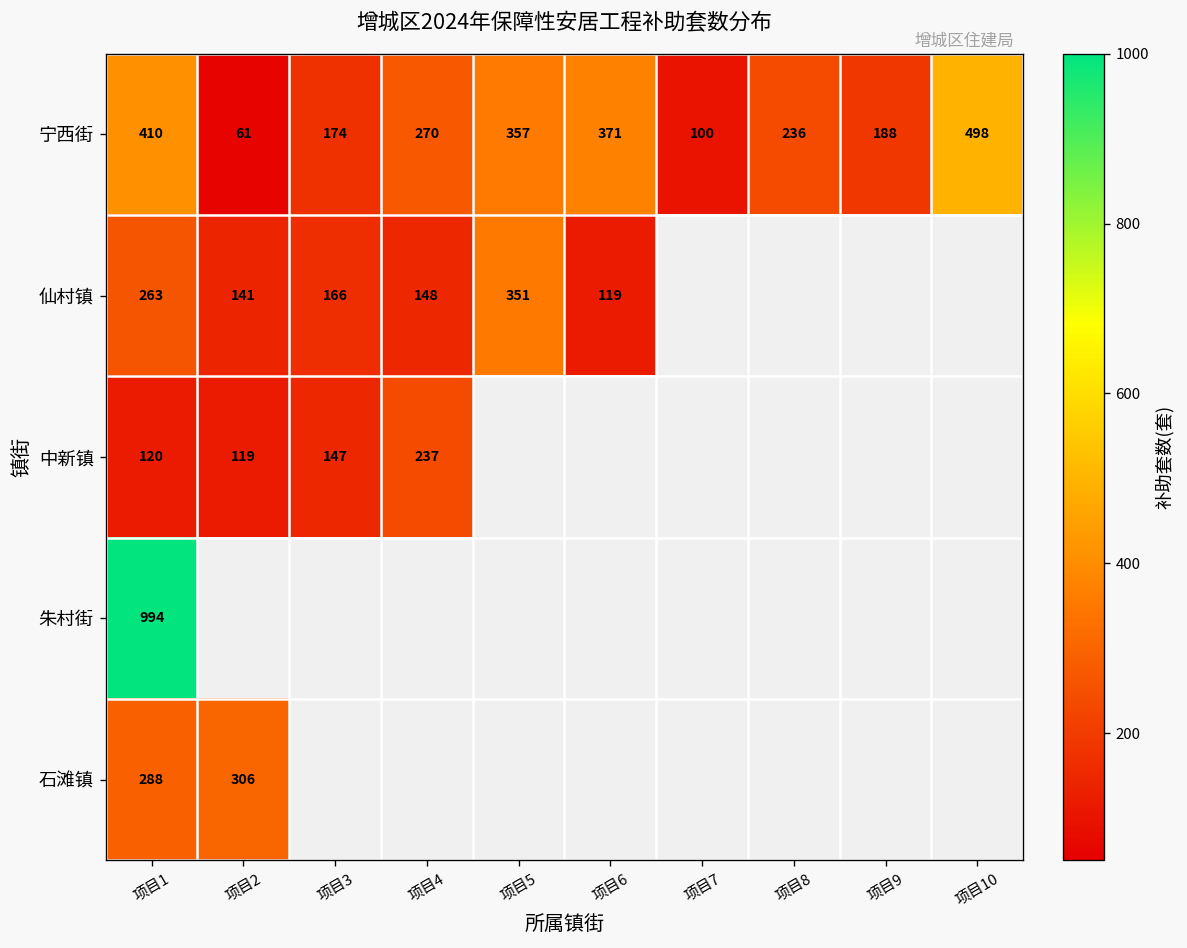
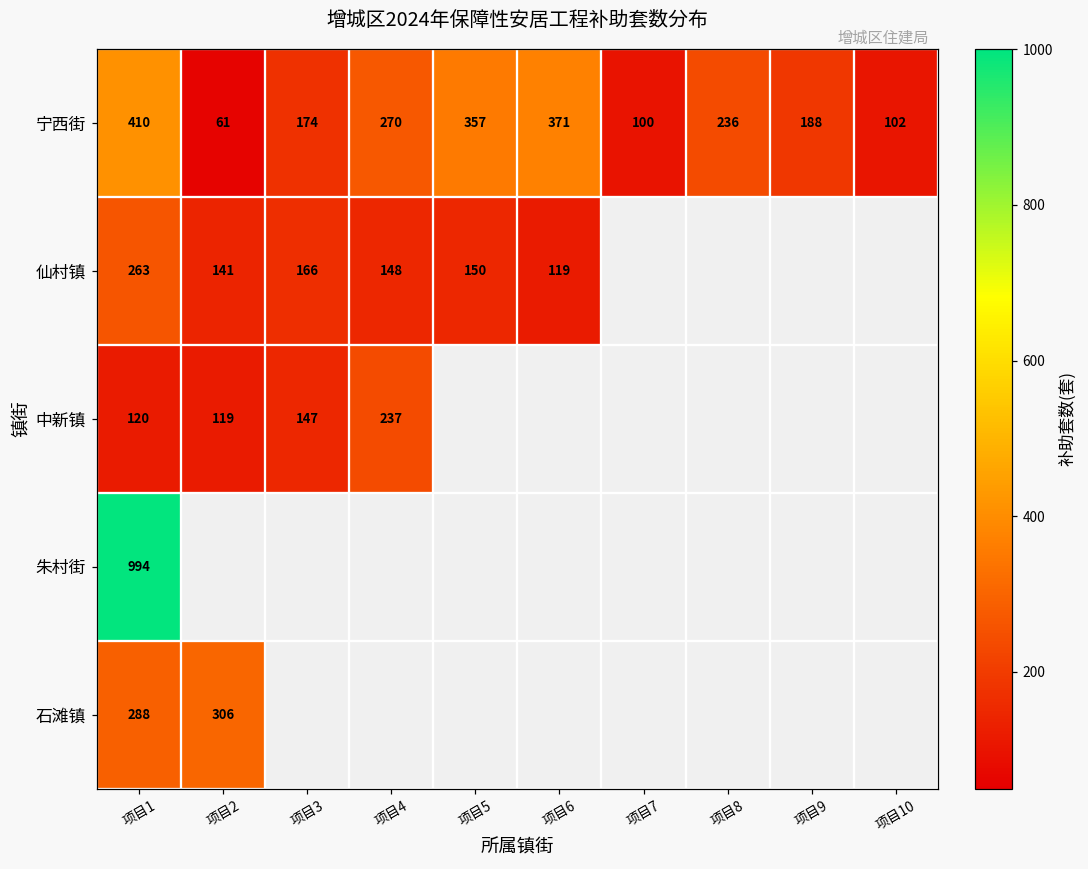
  {
    "宁西街": {
      "项目1": 410,
      "项目2": 61,
      "项目3": 174,
      "项目4": 270,
      "项目5": 357,
      "项目6": 371,
      "项目7": 100,
      "项目8": 236,
      "项目9": 188,
-     "项目10": 498
+     "项目10": 102
    },
    "仙村镇": {
      "项目1": 263,
      "项目2": 141,
      "项目3": 166,
      "项目4": 148,
-     "项目5": 351,
+     "项目5": 150,
      "项目6": 119
    },
    "中新镇": {
      "项目1": 120,
      "项目2": 119,
      "项目3": 147,
      "项目4": 237
    },
    "朱村街": {
      "项目1": 994
    },
    "石滩镇": {
      "项目1": 288,
      "项目2": 306
    }
  }
